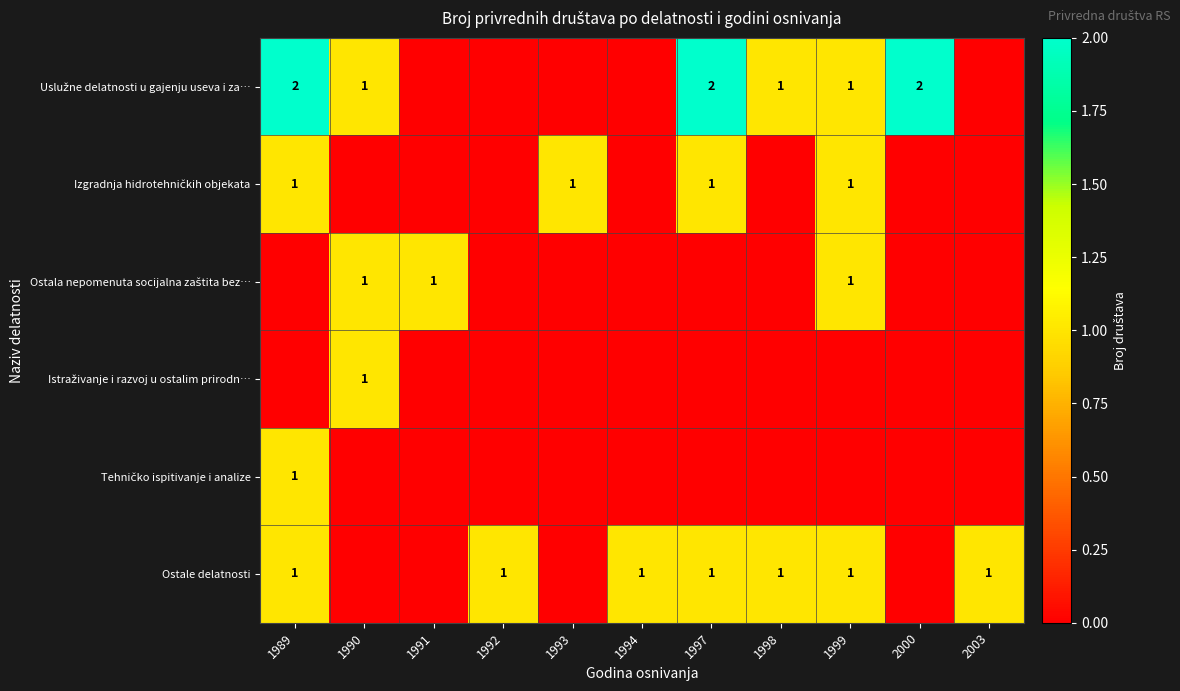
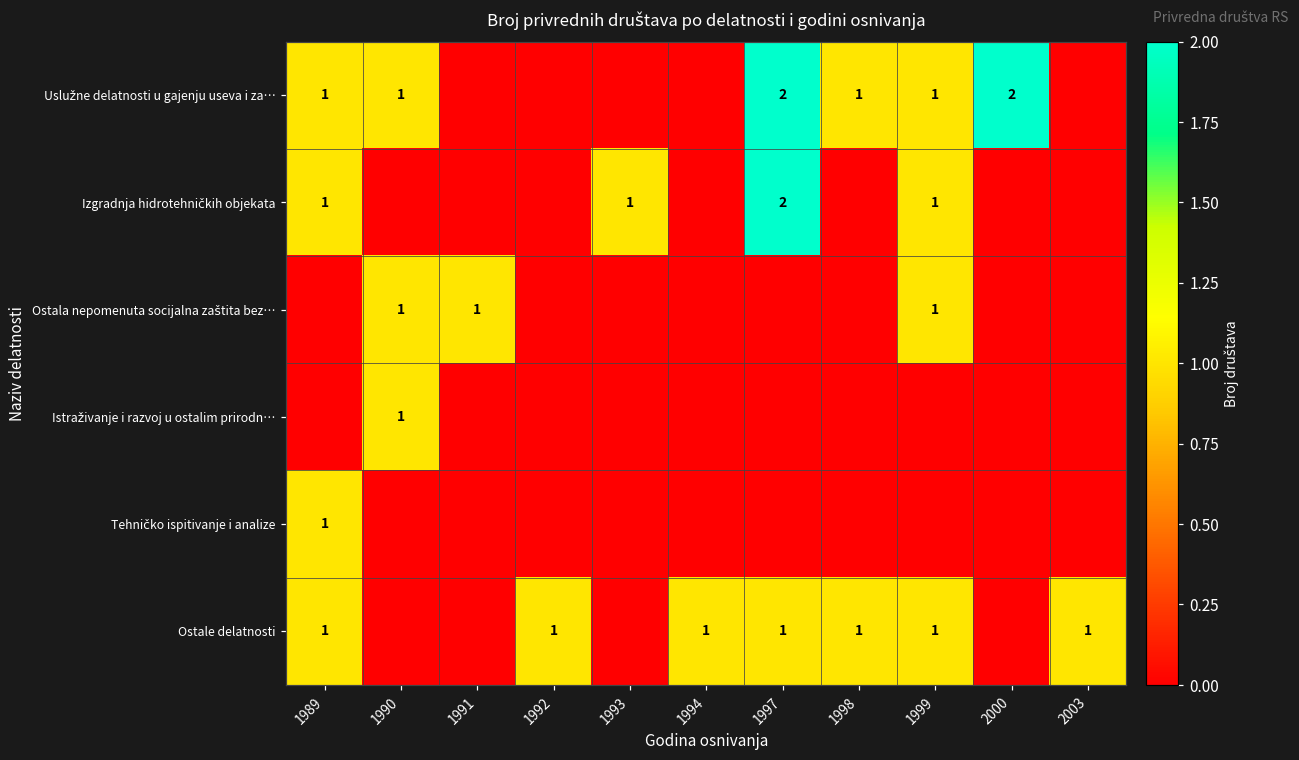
  {
    "Uslužne delatnosti u gajenju useva i za…": {
-     "1989": 2,
+     "1989": 1,
      "1990": 1,
      "1997": 2,
      "1998": 1,
      "1999": 1,
      "2000": 2
    },
    "Izgradnja hidrotehničkih objekata": {
      "1989": 1,
      "1993": 1,
-     "1997": 1,
+     "1997": 2,
      "1999": 1
    },
    "Ostala nepomenuta socijalna zaštita bez…": {
      "1990": 1,
      "1991": 1,
      "1999": 1
    },
    "Istraživanje i razvoj u ostalim prirodn…": {
      "1990": 1
    },
    "Tehničko ispitivanje i analize": {
      "1989": 1
    },
    "Ostale delatnosti": {
      "1989": 1,
      "1992": 1,
      "1994": 1,
      "1997": 1,
      "1998": 1,
      "1999": 1,
      "2003": 1
    }
  }
